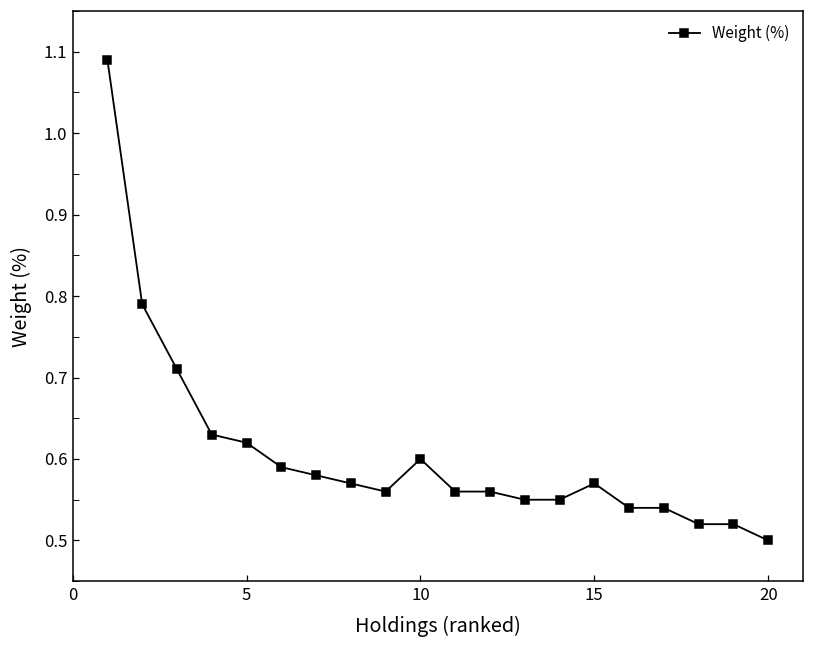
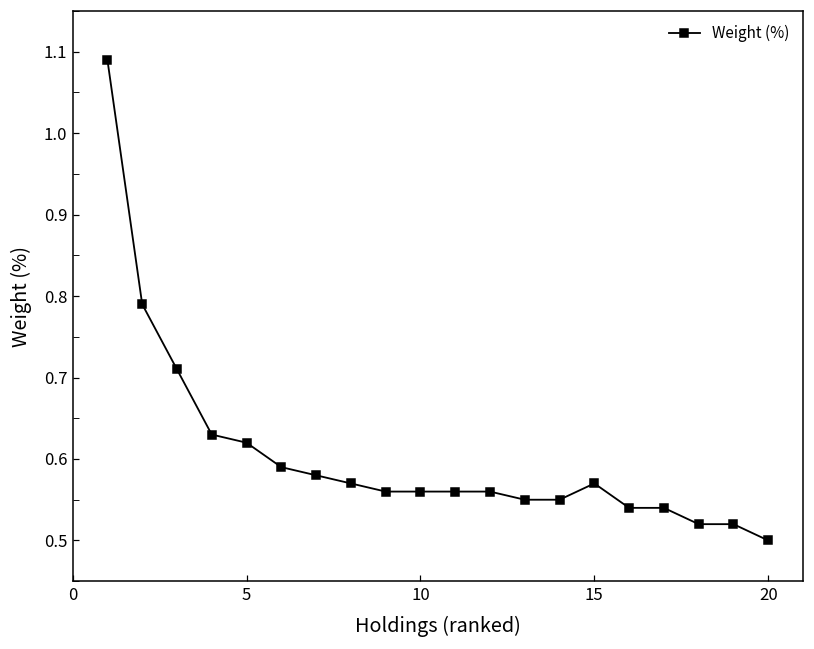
  {
    "5": 0.62,
-   "10": 0.60,
+   "10": 0.56,
    "15": 0.57,
    "20": 0.50
  }
